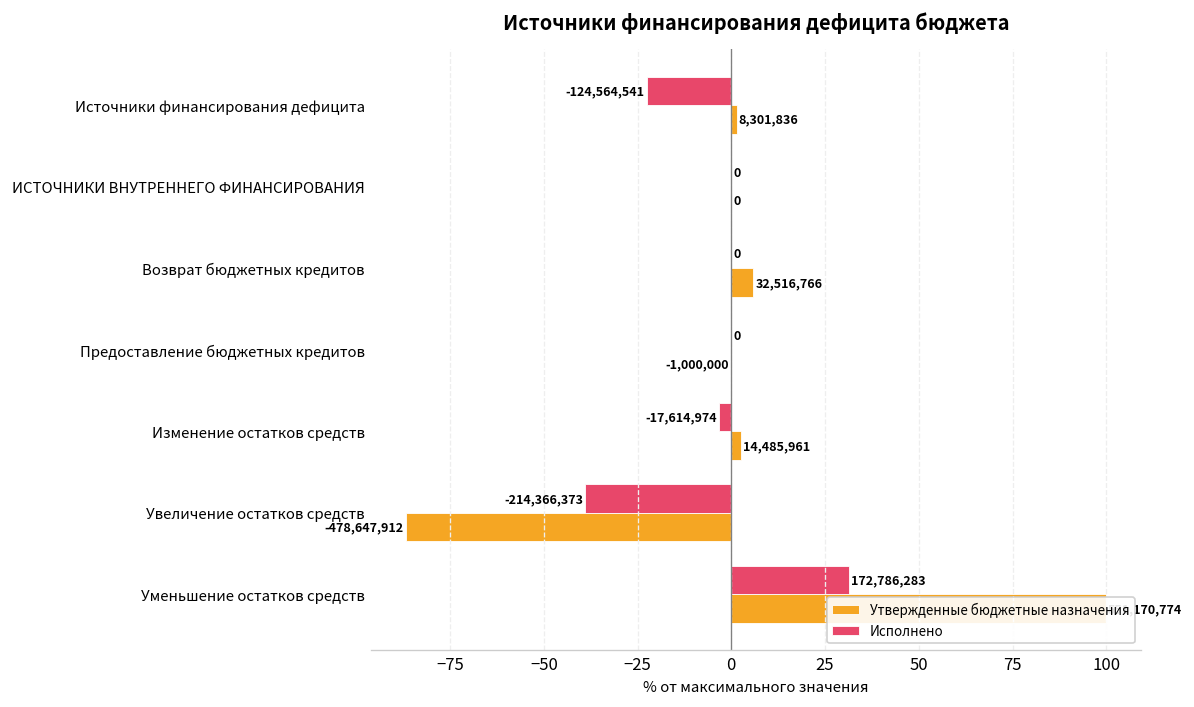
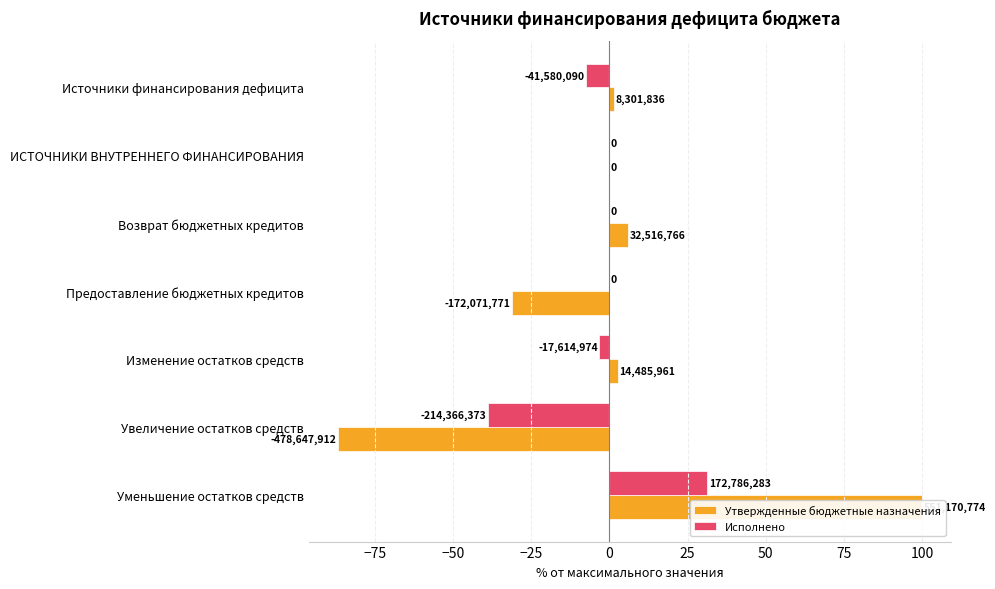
  {
    "Утвержденные бюджетные назначения": {
      "ИСТОЧНИКИ ВНУТРЕННЕГО ФИНАНСИРОВАНИЯ": "0",
-     "Предоставление бюджетных кредитов": "-1,000,000"
+     "Предоставление бюджетных кредитов": "-172,071,771"
    },
    "Исполнено": {
-     "Источники финансирования дефицита": "-124,564,541",
+     "Источники финансирования дефицита": "-41,580,090",
      "ИСТОЧНИКИ ВНУТРЕННЕГО ФИНАНСИРОВАНИЯ": "0",
      "Возврат бюджетных кредитов": "0",
      "Предоставление бюджетных кредитов": "0"
    }
  }
